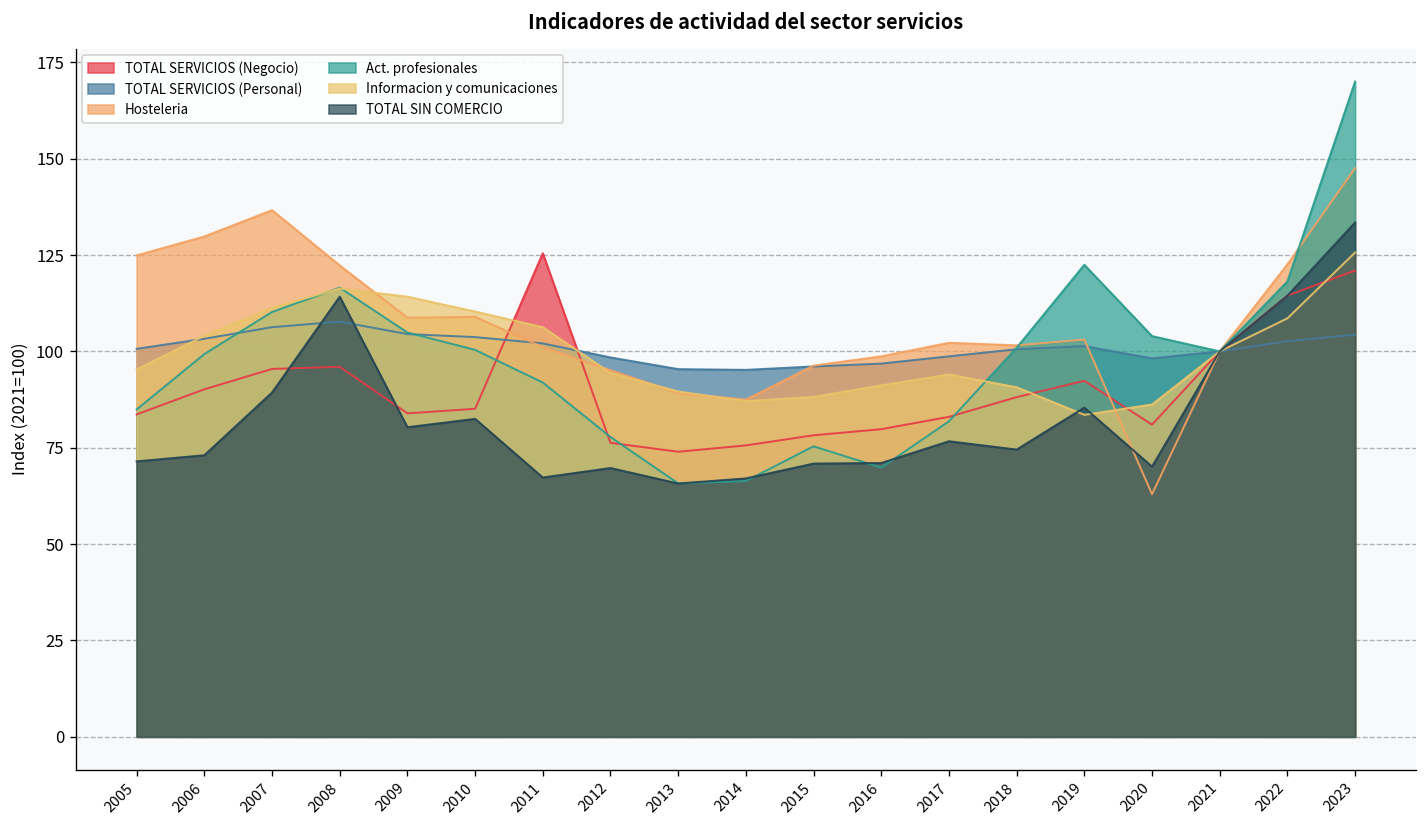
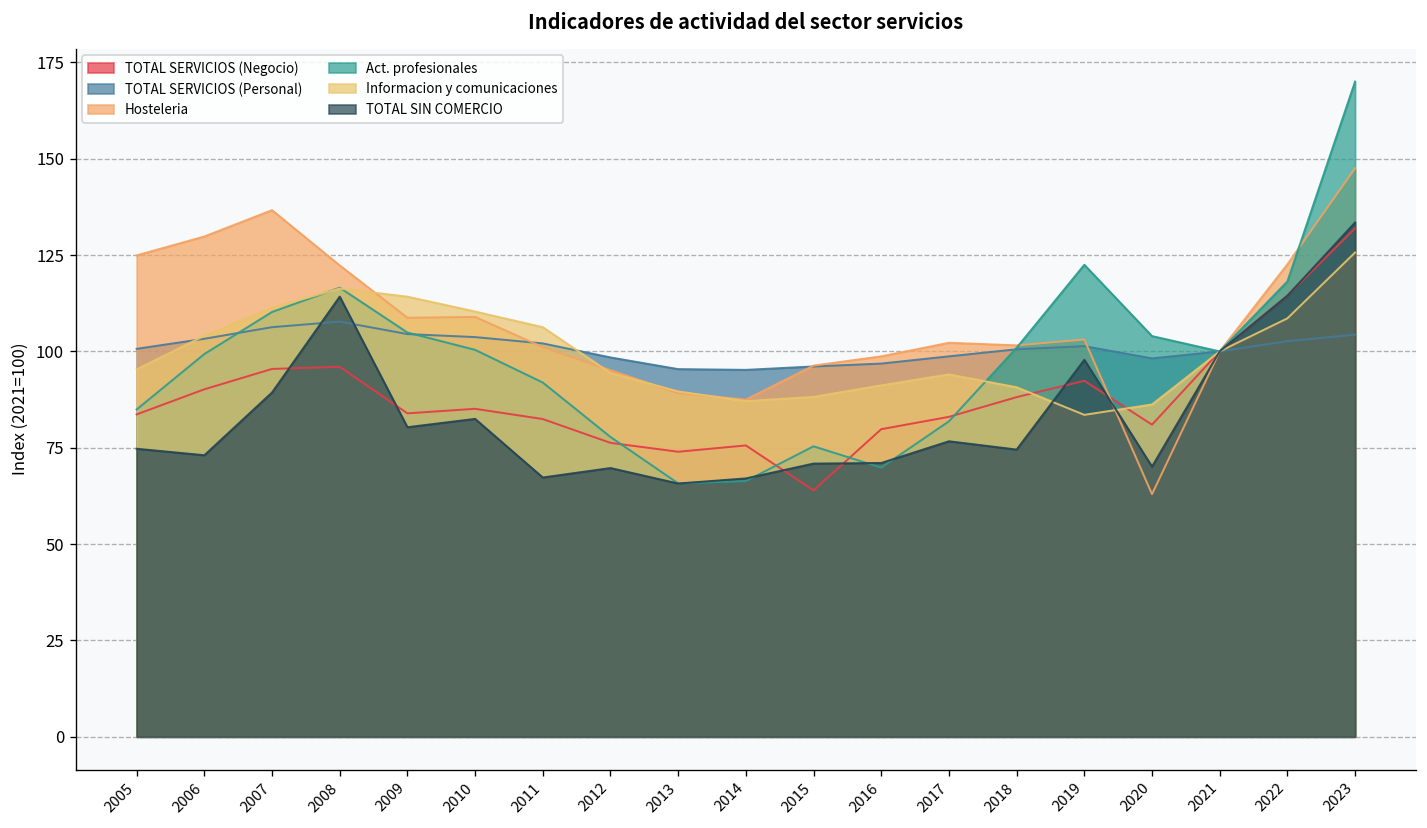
  {
    "TOTAL SERVICIOS (Negocio)": {
      "2005": 84,
      "2006": 90,
      "2007": 95,
      "2008": 96,
      "2009": 84,
      "2010": 85,
-     "2011": 125,
+     "2011": 82,
      "2012": 76,
      "2013": 74,
      "2014": 76,
-     "2015": 78,
+     "2015": 64,
      "2016": 80,
      "2017": 83,
      "2018": 88,
      "2019": 92,
      "2020": 81,
-     "2023": 121
+     "2023": 132
    },
    "TOTAL SIN COMERCIO": {
-     "2005": 71,
+     "2005": 75,
      "2006": 73,
      "2007": 89,
      "2008": 114,
      "2009": 80,
      "2010": 82,
      "2011": 67,
      "2012": 70,
      "2015": 71,
      "2016": 71,
      "2017": 77,
      "2018": 75,
-     "2019": 85,
+     "2019": 98,
      "2020": 70,
      "2023": 133
    }
  }
